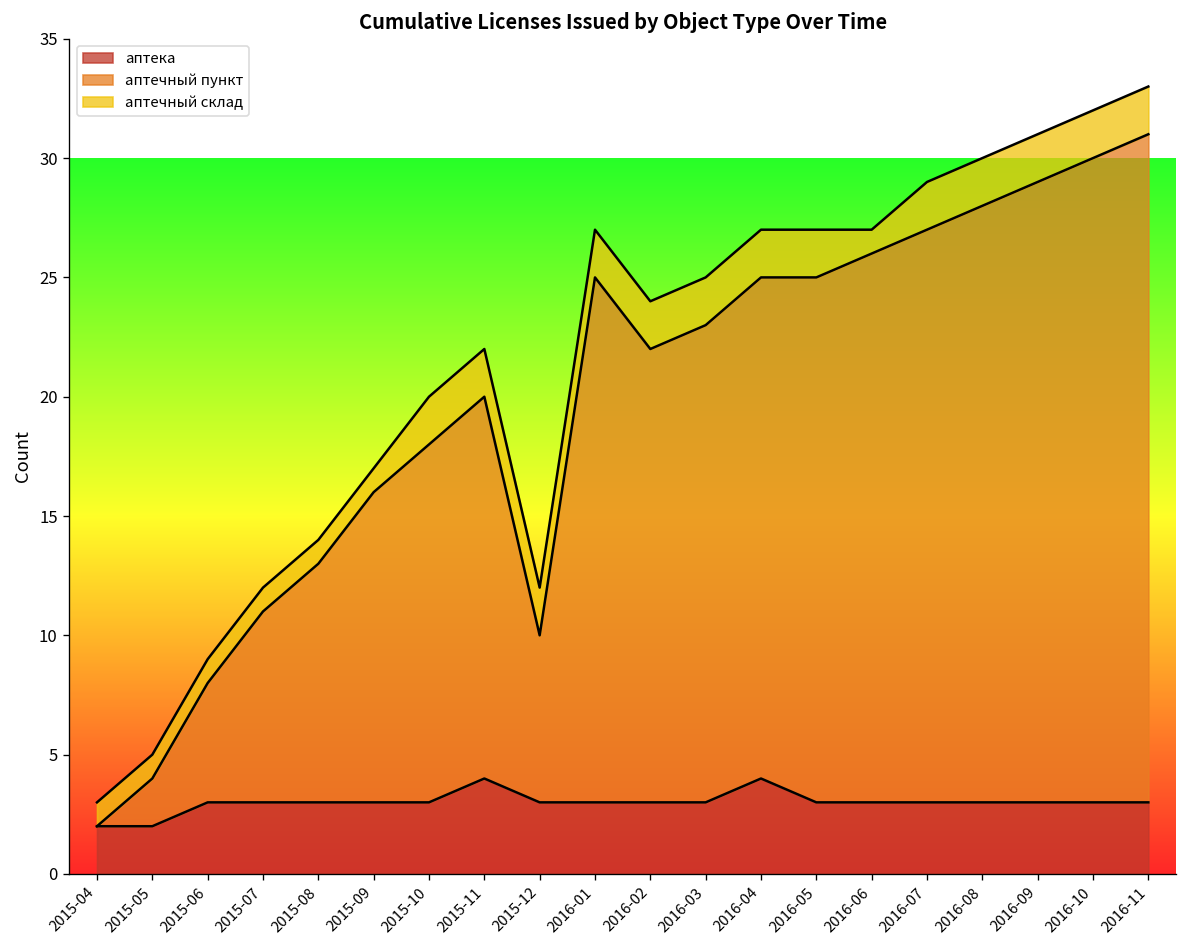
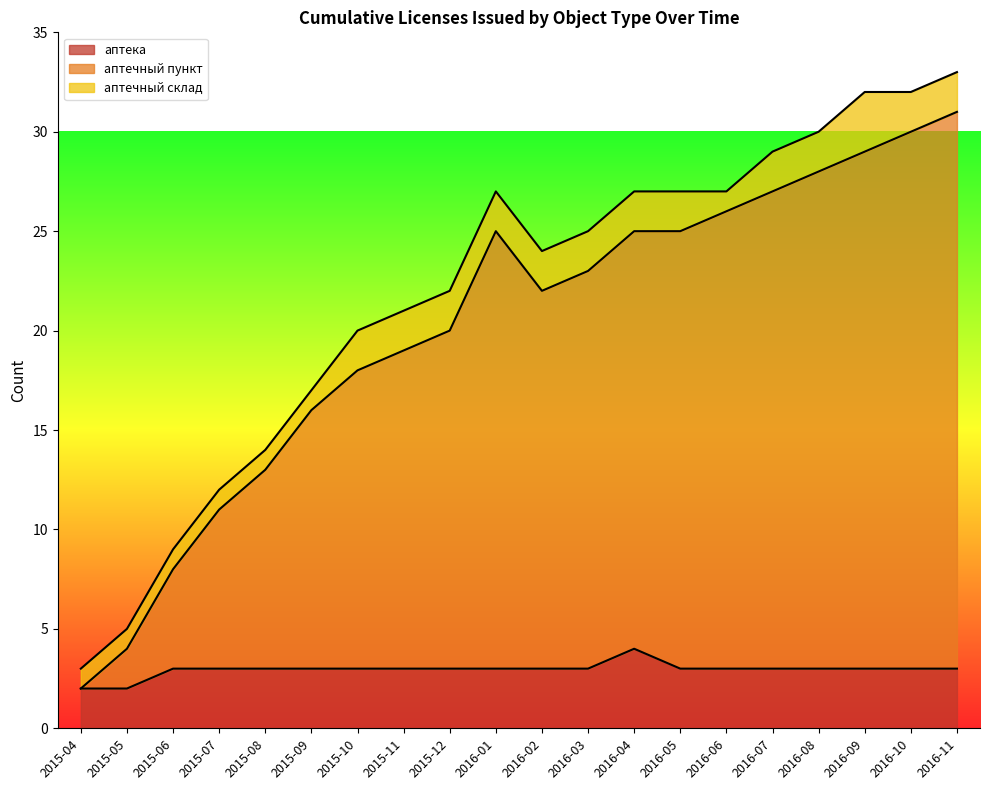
  {
    "аптека": {
      "2015-05": 2,
      "2015-06": 3,
      "2015-07": 3,
      "2015-08": 3,
      "2015-09": 3,
      "2015-10": 3,
-     "2015-11": 4,
+     "2015-11": 3,
      "2015-12": 3,
      "2016-01": 3,
      "2016-02": 3,
      "2016-03": 3,
      "2016-04": 4,
      "2016-05": 3,
      "2016-06": 3,
      "2016-07": 3,
      "2016-08": 3,
      "2016-09": 3,
      "2016-10": 3,
      "2016-11": 3
    },
    "аптечный пункт": {
      "2015-05": 2,
      "2015-06": 5,
      "2015-07": 8,
      "2015-08": 10,
      "2015-09": 13,
      "2015-10": 15,
      "2015-11": 16,
-     "2015-12": 7,
+     "2015-12": 17,
      "2016-01": 22,
      "2016-02": 19,
      "2016-03": 20,
      "2016-04": 21,
      "2016-05": 22,
      "2016-06": 23,
      "2016-07": 24,
      "2016-08": 25,
      "2016-09": 26,
      "2016-10": 27,
      "2016-11": 28
    },
    "аптечный склад": {
      "2015-04": 1,
      "2015-05": 1,
      "2015-06": 1,
      "2015-07": 1,
      "2015-08": 1,
      "2015-09": 1,
      "2015-10": 2,
      "2015-11": 2,
      "2015-12": 2,
      "2016-01": 2,
      "2016-02": 2,
      "2016-03": 2,
      "2016-04": 2,
      "2016-05": 2,
      "2016-06": 1,
      "2016-07": 2,
      "2016-08": 2,
-     "2016-09": 2,
+     "2016-09": 3,
      "2016-10": 2,
      "2016-11": 2
    }
  }
